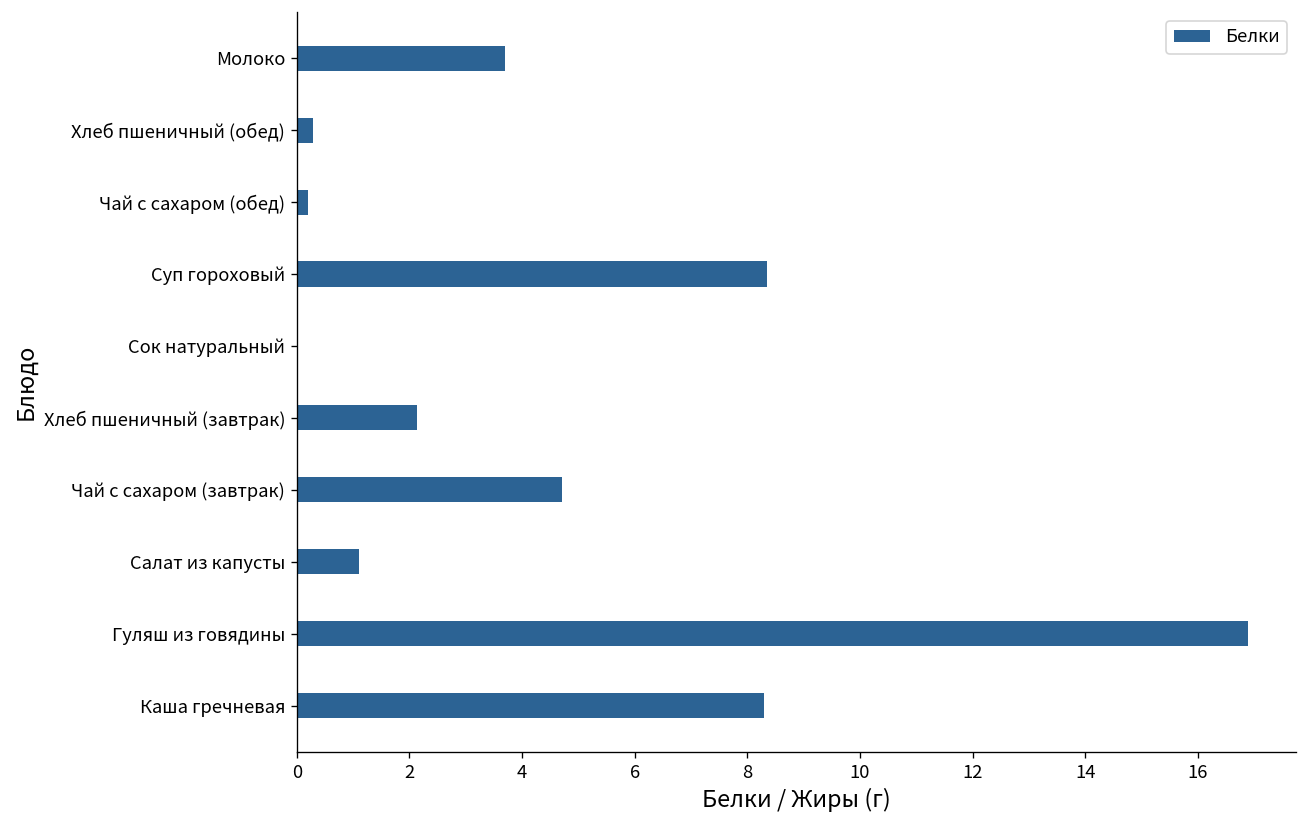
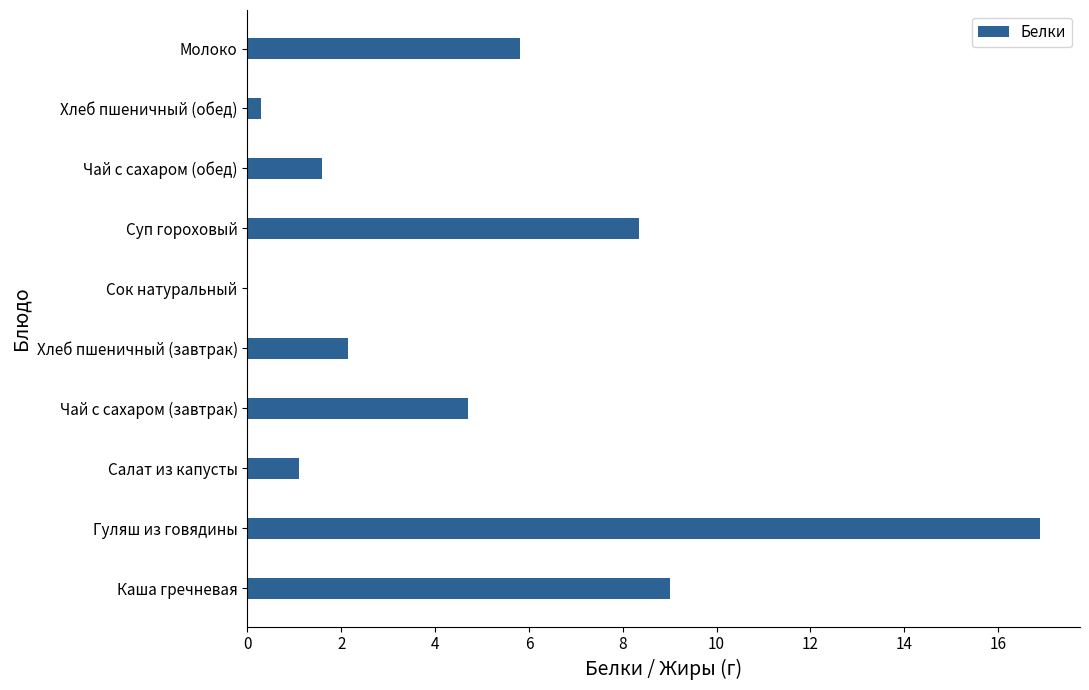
  {
-   "Молоко": 3.7,
+   "Молоко": 5.8,
    "Хлеб пшеничный (обед)": 0.3,
-   "Чай с сахаром (обед)": 0.2,
+   "Чай с сахаром (обед)": 1.6,
    "Суп гороховый": 8.4,
    "Сок натуральный": 0.0,
    "Хлеб пшеничный (завтрак)": 2.1,
    "Чай с сахаром (завтрак)": 4.7,
    "Салат из капусты": 1.1,
    "Гуляш из говядины": 16.9,
-   "Каша гречневая": 8.3
+   "Каша гречневая": 9.0
  }
